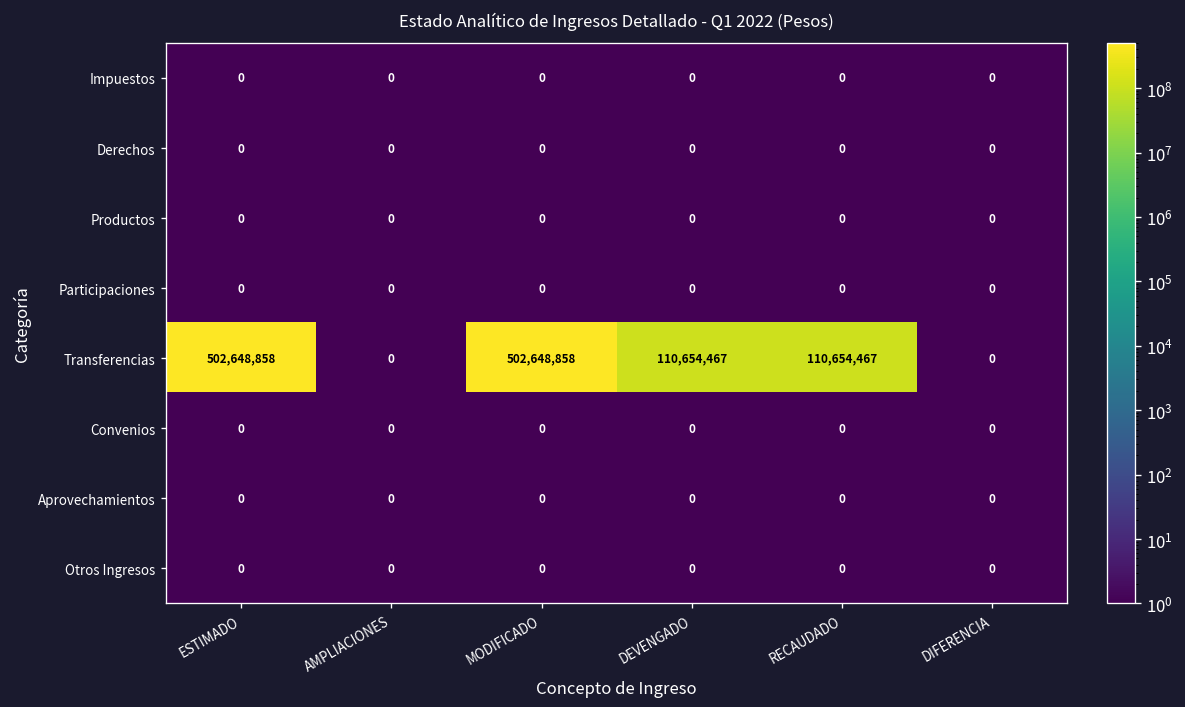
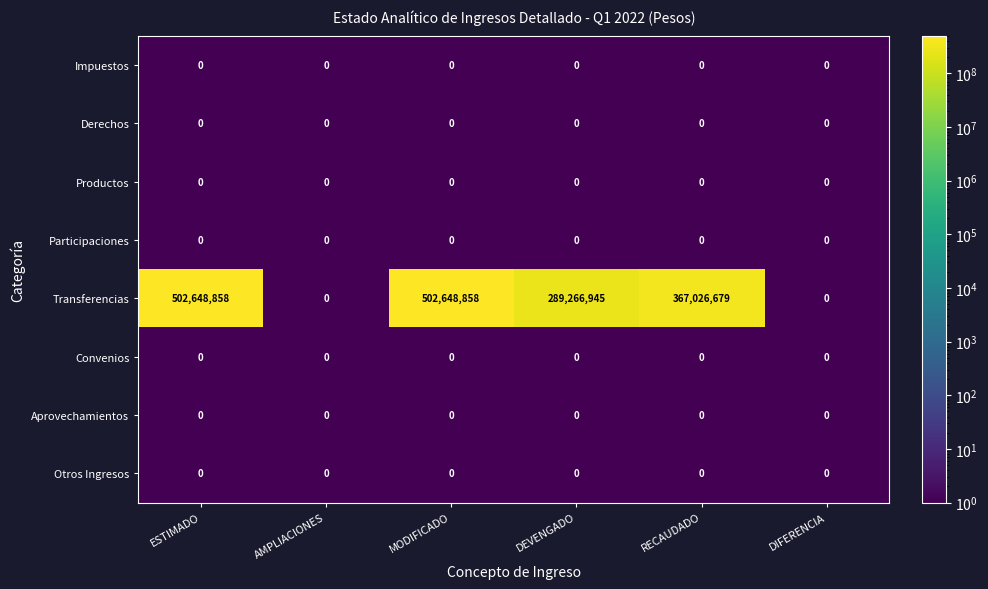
  {
    "Impuestos": {
      "ESTIMADO": "0",
      "AMPLIACIONES": "0",
      "MODIFICADO": "0",
      "DEVENGADO": "0",
      "RECAUDADO": "0",
      "DIFERENCIA": "0"
    },
    "Derechos": {
      "ESTIMADO": "0",
      "AMPLIACIONES": "0",
      "MODIFICADO": "0",
      "DEVENGADO": "0",
      "RECAUDADO": "0",
      "DIFERENCIA": "0"
    },
    "Productos": {
      "ESTIMADO": "0",
      "AMPLIACIONES": "0",
      "MODIFICADO": "0",
      "DEVENGADO": "0",
      "RECAUDADO": "0",
      "DIFERENCIA": "0"
    },
    "Participaciones": {
      "ESTIMADO": "0",
      "AMPLIACIONES": "0",
      "MODIFICADO": "0",
      "DEVENGADO": "0",
      "RECAUDADO": "0",
      "DIFERENCIA": "0"
    },
    "Transferencias": {
      "ESTIMADO": "502,648,858",
      "AMPLIACIONES": "0",
      "MODIFICADO": "502,648,858",
-     "DEVENGADO": "110,654,467",
-     "RECAUDADO": "110,654,467",
+     "DEVENGADO": "289,266,945",
+     "RECAUDADO": "367,026,679",
      "DIFERENCIA": "0"
    },
    "Convenios": {
      "ESTIMADO": "0",
      "AMPLIACIONES": "0",
      "MODIFICADO": "0",
      "DEVENGADO": "0",
      "RECAUDADO": "0",
      "DIFERENCIA": "0"
    },
    "Aprovechamientos": {
      "ESTIMADO": "0",
      "AMPLIACIONES": "0",
      "MODIFICADO": "0",
      "DEVENGADO": "0",
      "RECAUDADO": "0",
      "DIFERENCIA": "0"
    },
    "Otros Ingresos": {
      "ESTIMADO": "0",
      "AMPLIACIONES": "0",
      "MODIFICADO": "0",
      "DEVENGADO": "0",
      "RECAUDADO": "0",
      "DIFERENCIA": "0"
    }
  }
